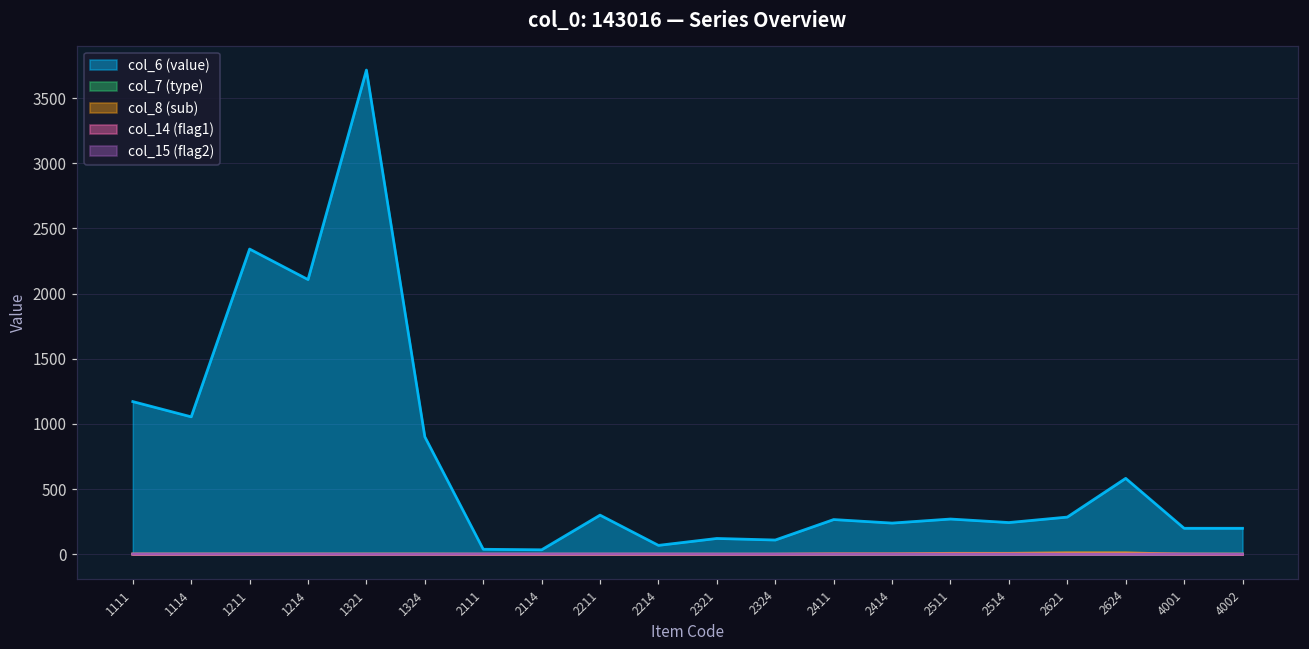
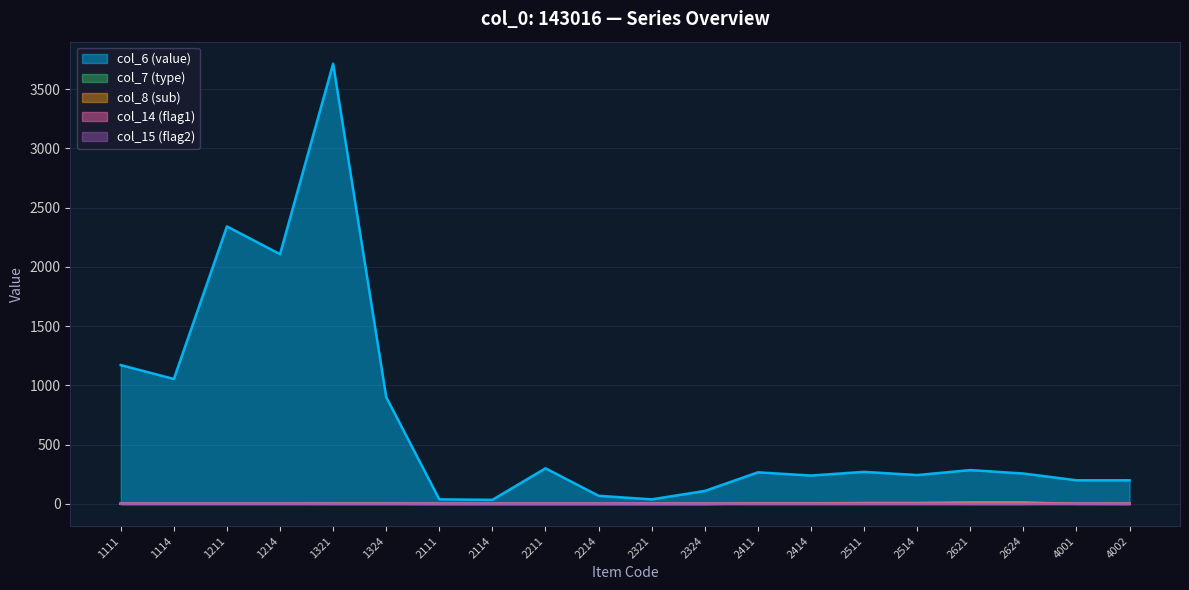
  {
    "col_6 (value)": {
      "1111": 1170,
      "1114": 1060,
      "1211": 2340,
      "1214": 2110,
      "1321": 3720,
      "1324": 900,
      "2111": 40,
      "2114": 40,
      "2211": 300,
      "2214": 70,
-     "2321": 120,
+     "2321": 40,
      "2324": 110,
      "2411": 270,
      "2414": 240,
      "2511": 270,
      "2514": 240,
      "2621": 290,
-     "2624": 580,
+     "2624": 260,
      "4001": 200,
      "4002": 200
    }
  }
